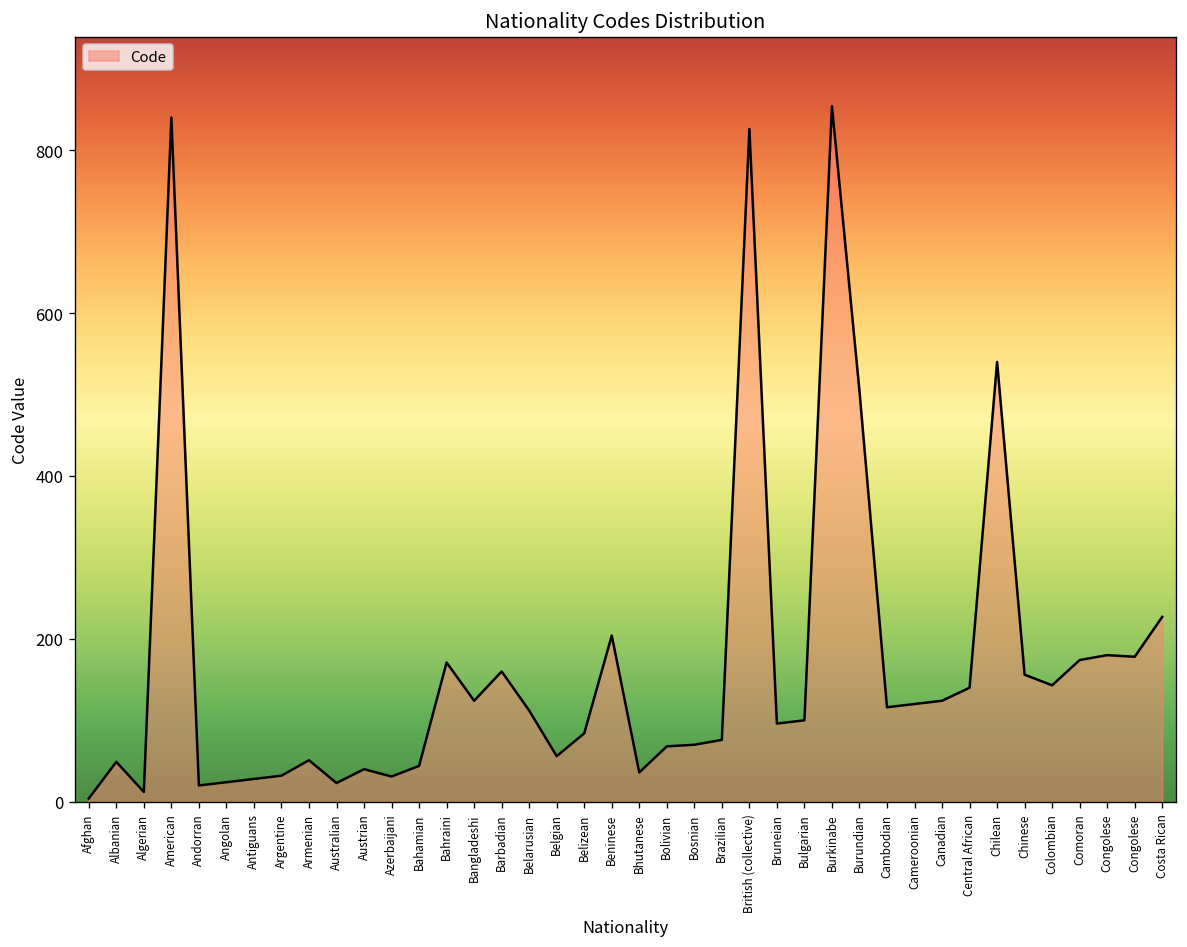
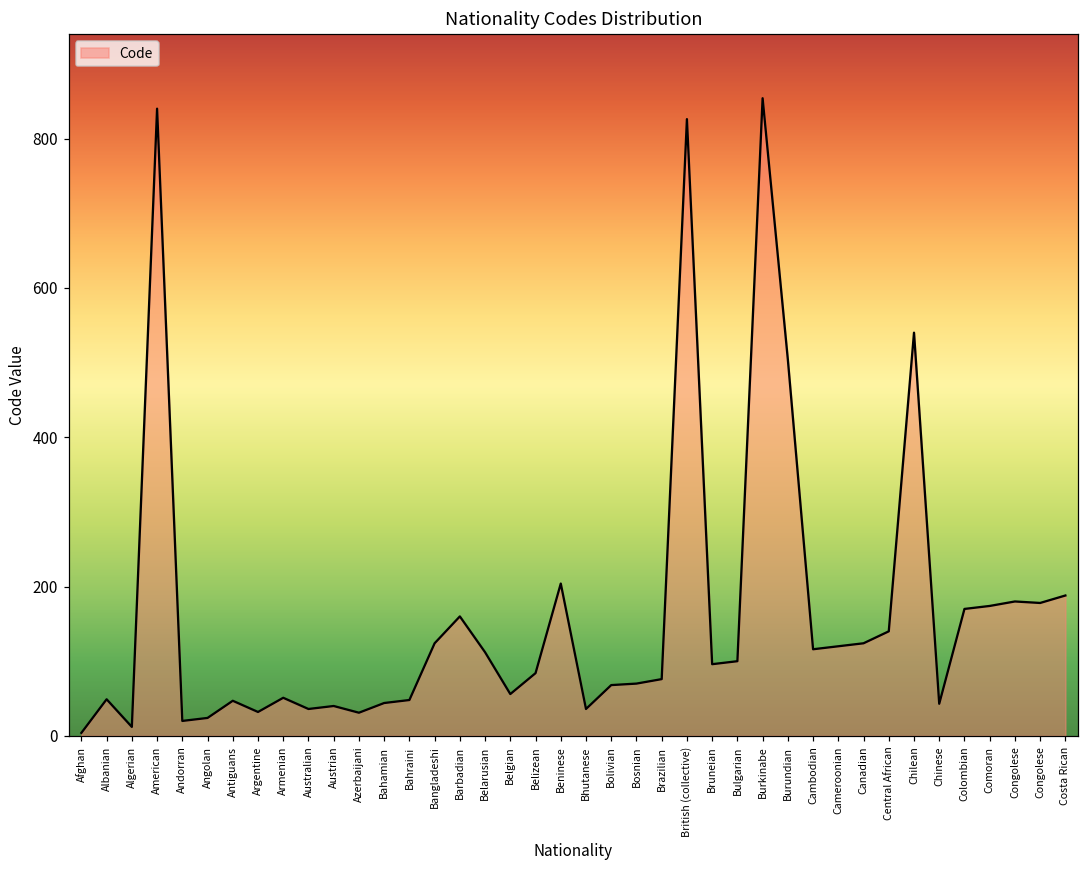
  {
    "Afghan": 0,
    "Albanian": 50,
    "Algerian": 10,
    "American": 840,
    "Andorran": 20,
    "Angolan": 20,
-   "Antiguans": 30,
+   "Antiguans": 50,
    "Argentine": 30,
    "Armenian": 50,
-   "Australian": 20,
+   "Australian": 40,
    "Austrian": 40,
    "Azerbaijani": 30,
    "Bahamian": 40,
-   "Bahraini": 170,
+   "Bahraini": 50,
    "Bangladeshi": 120,
    "Barbadian": 160,
    "Belarusian": 110,
    "Belgian": 60,
    "Belizean": 80,
    "Beninese": 200,
    "Bhutanese": 40,
    "Bolivian": 70,
    "Bosnian": 70,
    "Brazilian": 80,
    "British (collective)": 830,
    "Bruneian": 100,
    "Bulgarian": 100,
    "Burkinabe": 850,
    "Burundian": 500,
    "Cambodian": 120,
    "Cameroonian": 120,
    "Canadian": 120,
    "Central African": 140,
    "Chilean": 540,
-   "Chinese": 160,
-   "Colombian": 140,
+   "Chinese": 40,
+   "Colombian": 170,
    "Comoran": 170,
-   "Costa Rican": 230
+   "Costa Rican": 190
  }
